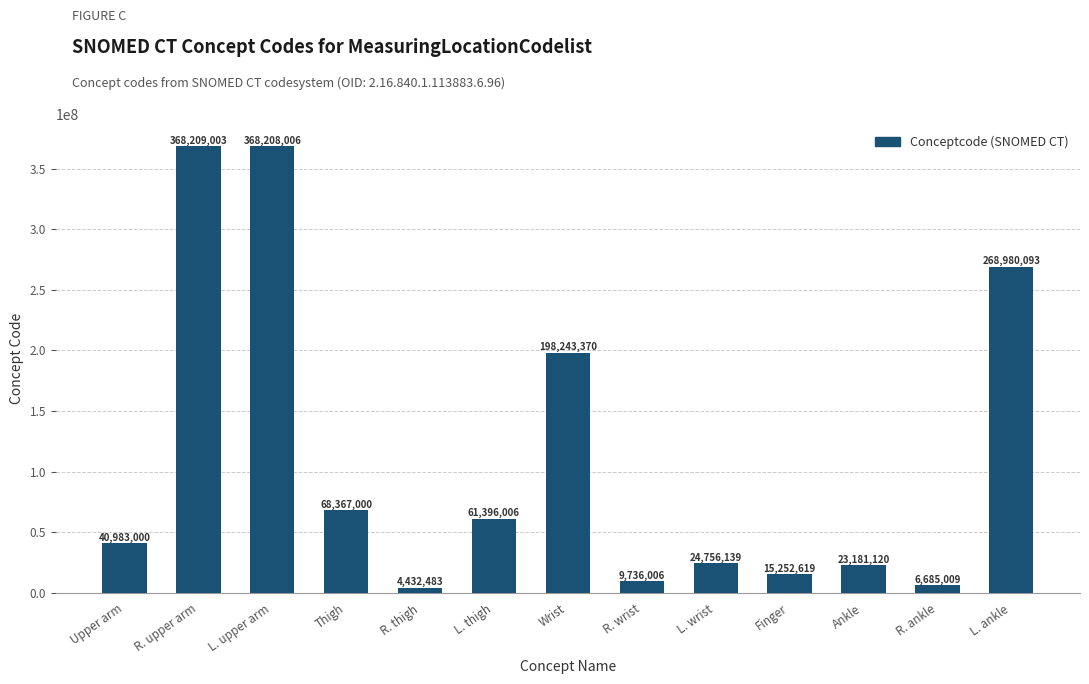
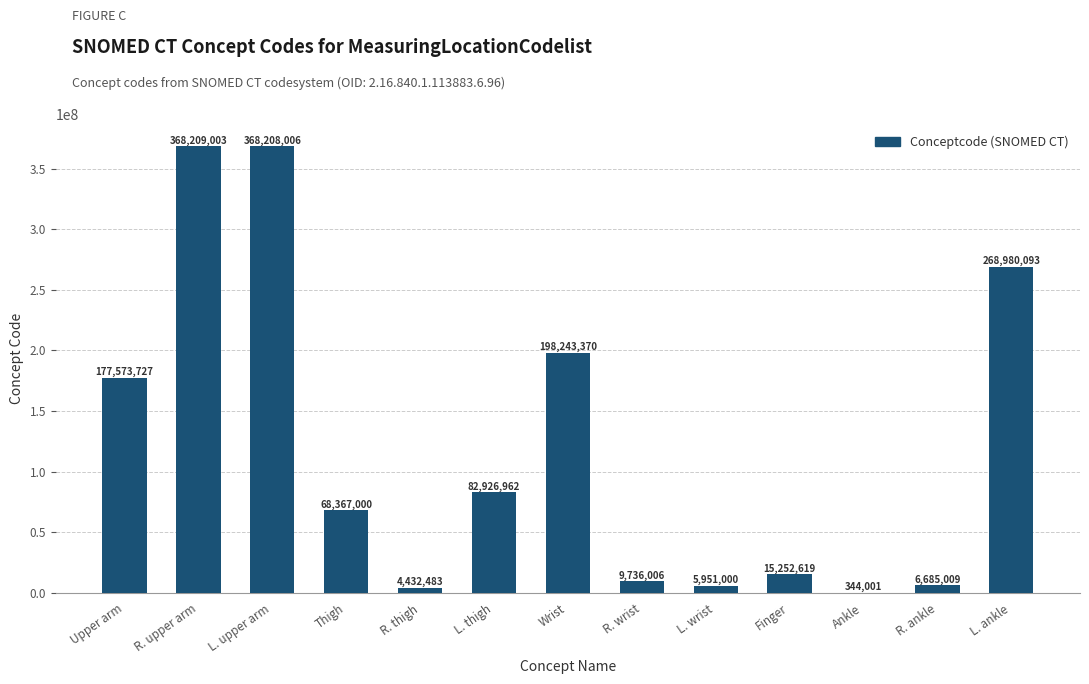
  {
-   "Upper arm": "40,983,000",
+   "Upper arm": "177,573,727",
    "R. upper arm": "368,209,003",
    "L. upper arm": "368,208,006",
    "Thigh": "68,367,000",
    "R. thigh": "4,432,483",
-   "L. thigh": "61,396,006",
+   "L. thigh": "82,926,962",
    "Wrist": "198,243,370",
    "R. wrist": "9,736,006",
-   "L. wrist": "24,756,139",
+   "L. wrist": "5,951,000",
    "Finger": "15,252,619",
-   "Ankle": "23,181,120",
+   "Ankle": "344,001",
    "R. ankle": "6,685,009",
    "L. ankle": "268,980,093"
  }
